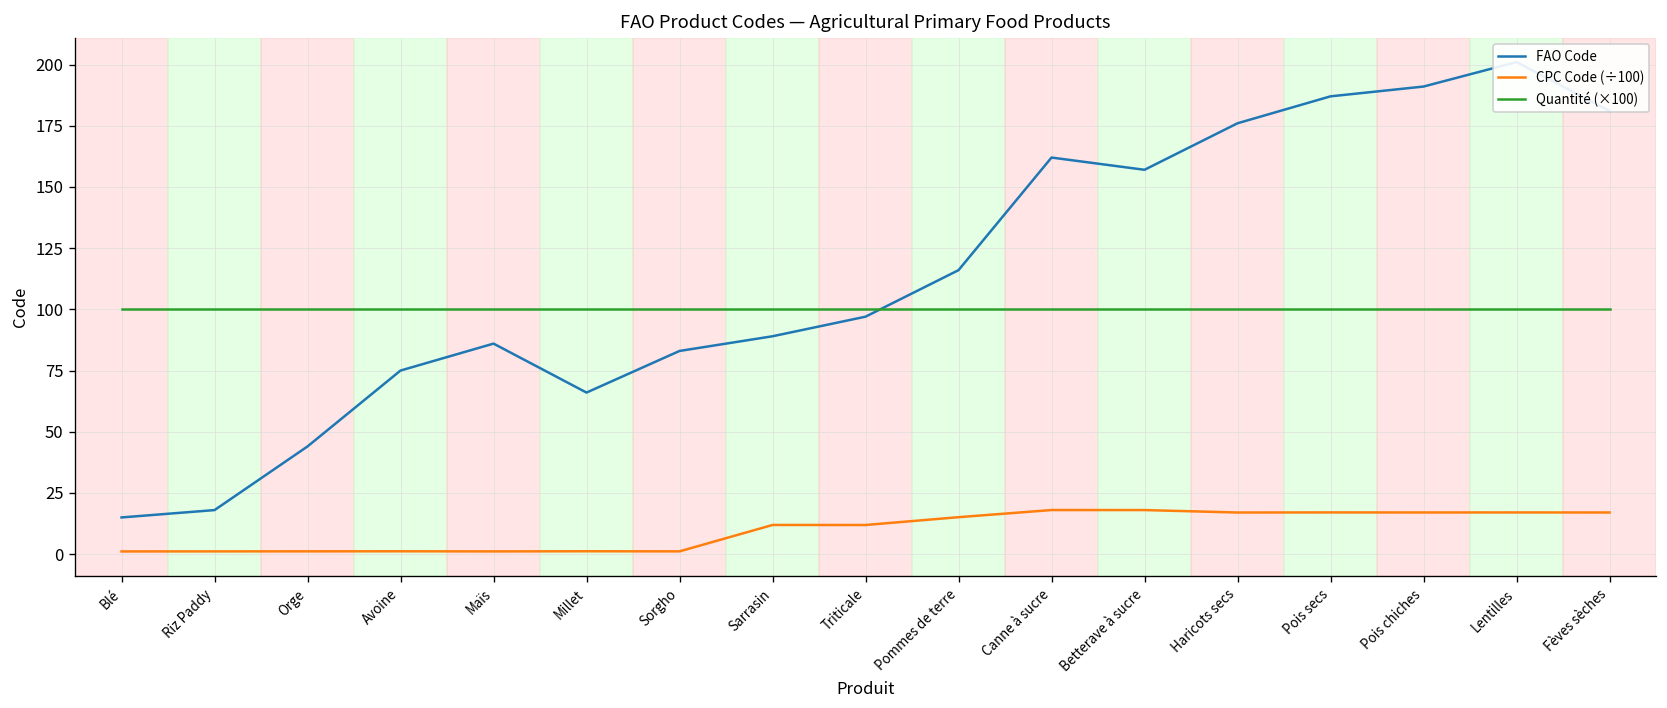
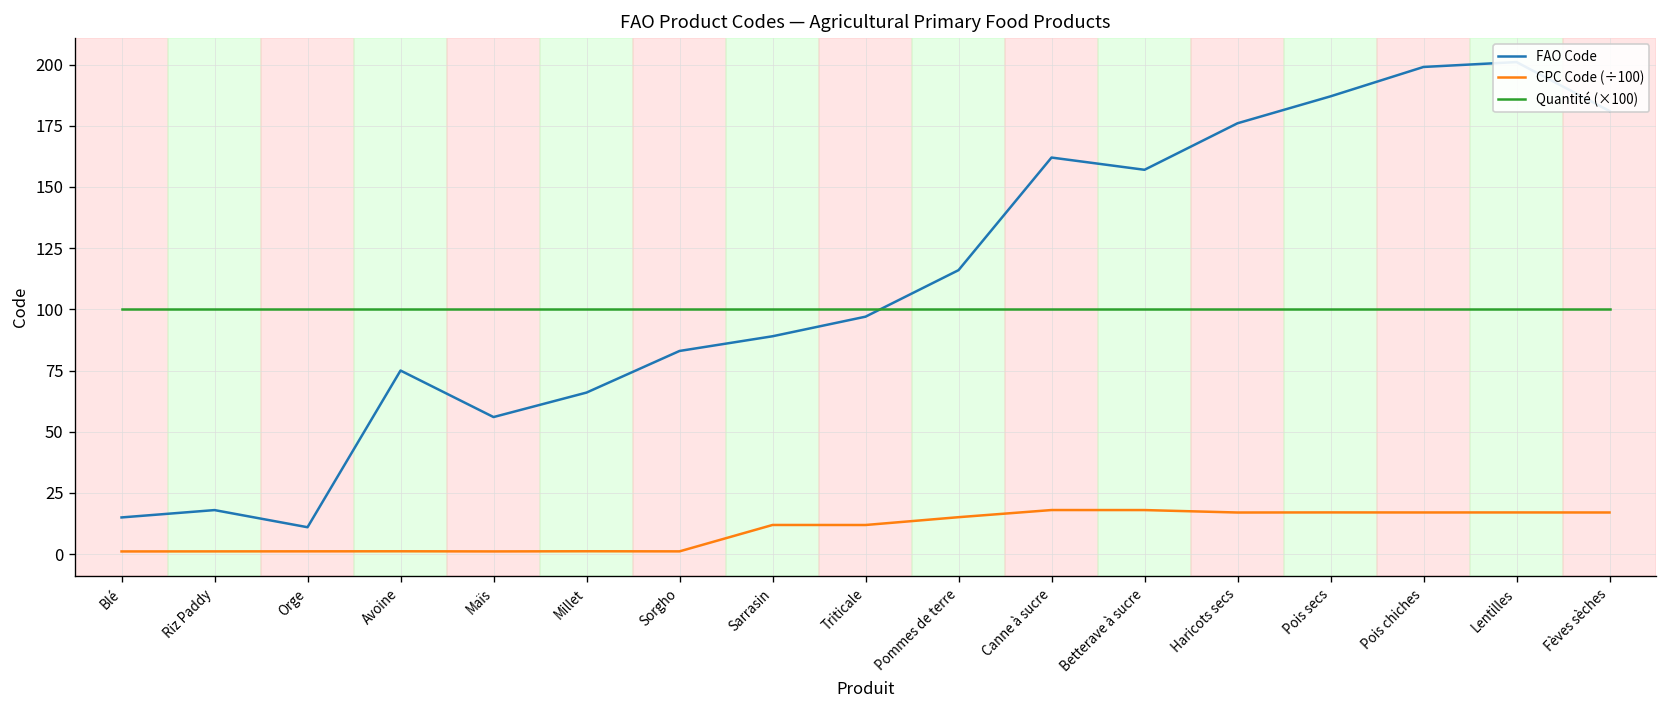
  {
    "FAO Code": {
      "Blé": 15,
      "Riz Paddy": 18,
-     "Orge": 44,
+     "Orge": 11,
      "Avoine": 75,
-     "Maïs": 86,
+     "Maïs": 56,
      "Millet": 66,
      "Sorgho": 83,
      "Sarrasin": 89,
      "Triticale": 97,
      "Pommes de terre": 116,
      "Canne à sucre": 162,
      "Betterave à sucre": 157,
      "Haricots secs": 176,
      "Pois secs": 187,
-     "Pois chiches": 191,
+     "Pois chiches": 199,
      "Fèves sèches": 181
    },
    "CPC Code (÷100)": {
      "Blé": 1,
      "Riz Paddy": 1,
      "Orge": 1,
      "Avoine": 1,
      "Maïs": 1,
      "Millet": 1,
      "Sorgho": 1,
      "Sarrasin": 12,
      "Triticale": 12,
      "Pommes de terre": 15,
      "Canne à sucre": 18,
      "Betterave à sucre": 18,
      "Haricots secs": 17,
      "Pois secs": 17,
      "Pois chiches": 17,
      "Lentilles": 17,
      "Fèves sèches": 17
    },
    "Quantité (×100)": {
      "Blé": 100,
      "Riz Paddy": 100,
      "Orge": 100,
      "Avoine": 100,
      "Maïs": 100,
      "Millet": 100,
      "Sorgho": 100,
      "Sarrasin": 100,
      "Triticale": 100,
      "Pommes de terre": 100,
      "Canne à sucre": 100,
      "Betterave à sucre": 100,
      "Haricots secs": 100,
      "Pois secs": 100,
      "Pois chiches": 100,
      "Lentilles": 100,
      "Fèves sèches": 100
    }
  }
